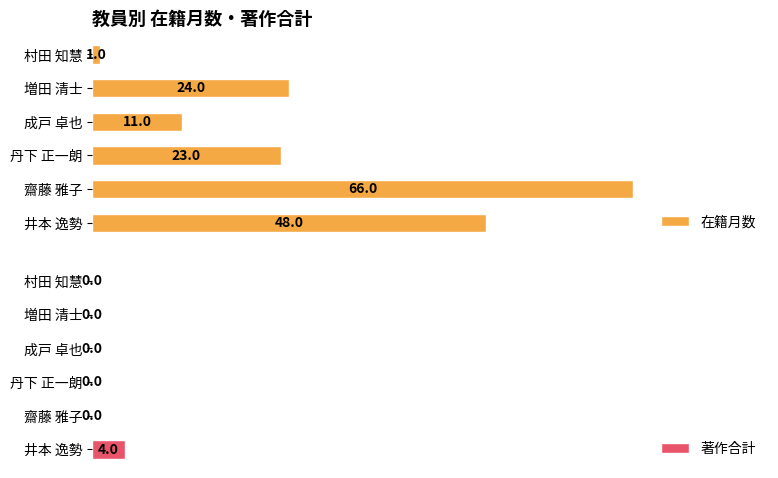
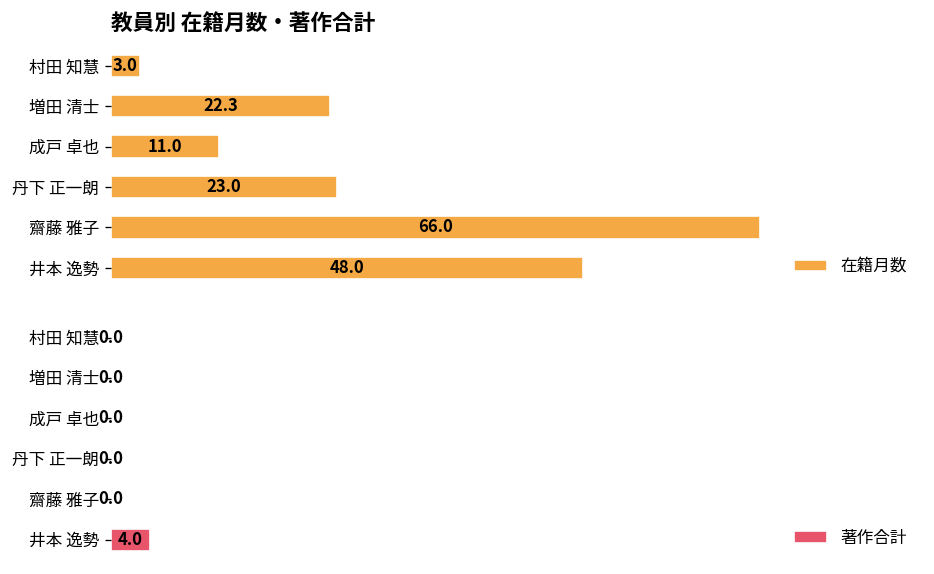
  {
    "教員別 在籍月数・著作合計": {
-     "村田 知慧": 1.0,
-     "増田 清士": 24.0,
+     "村田 知慧": 3.0,
+     "増田 清士": 22.3,
      "成戸 卓也": 11.0,
      "丹下 正一朗": 23.0,
      "齋藤 雅子": 66.0,
      "井本 逸勢": 48.0
    }
  }
